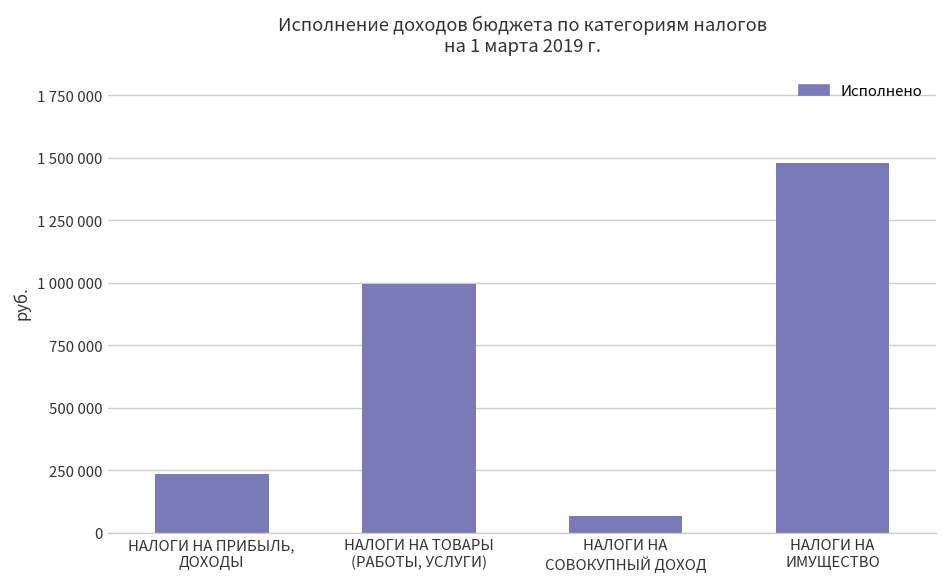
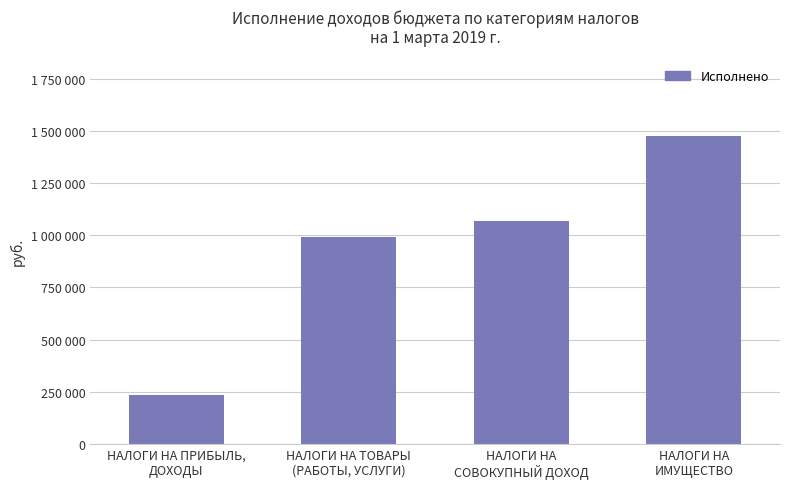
  {
    "НАЛОГИ НА ПРИБЫЛЬ, ДОХОДЫ": 230000,
    "НАЛОГИ НА ТОВАРЫ (РАБОТЫ, УСЛУГИ)": 990000,
-   "НАЛОГИ НА СОВОКУПНЫЙ ДОХОД": 70000,
+   "НАЛОГИ НА СОВОКУПНЫЙ ДОХОД": 1070000,
    "НАЛОГИ НА ИМУЩЕСТВО": 1480000
  }
